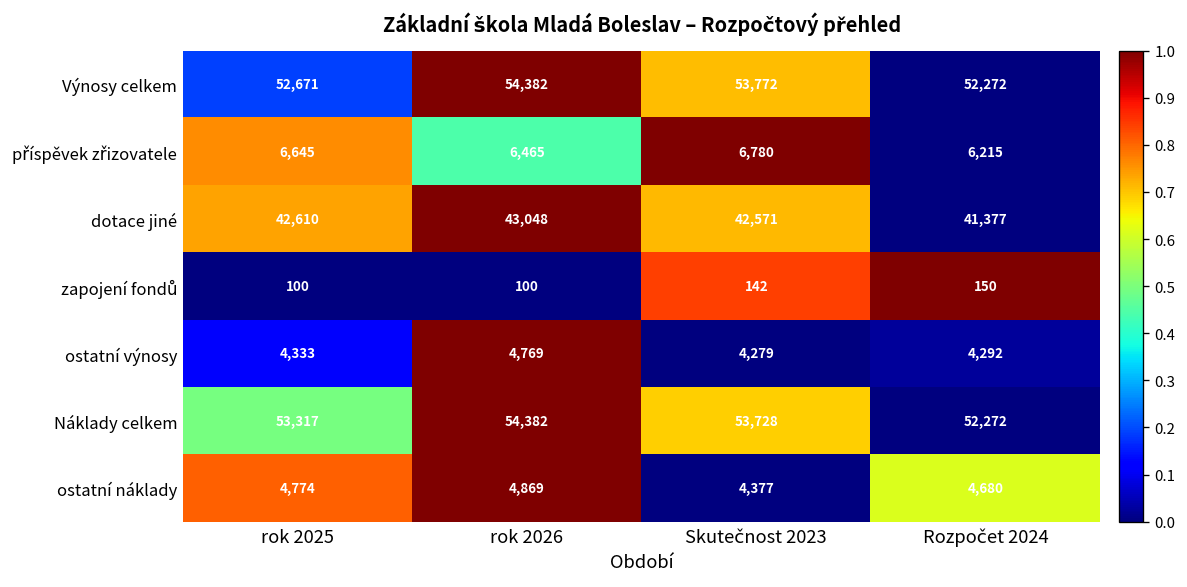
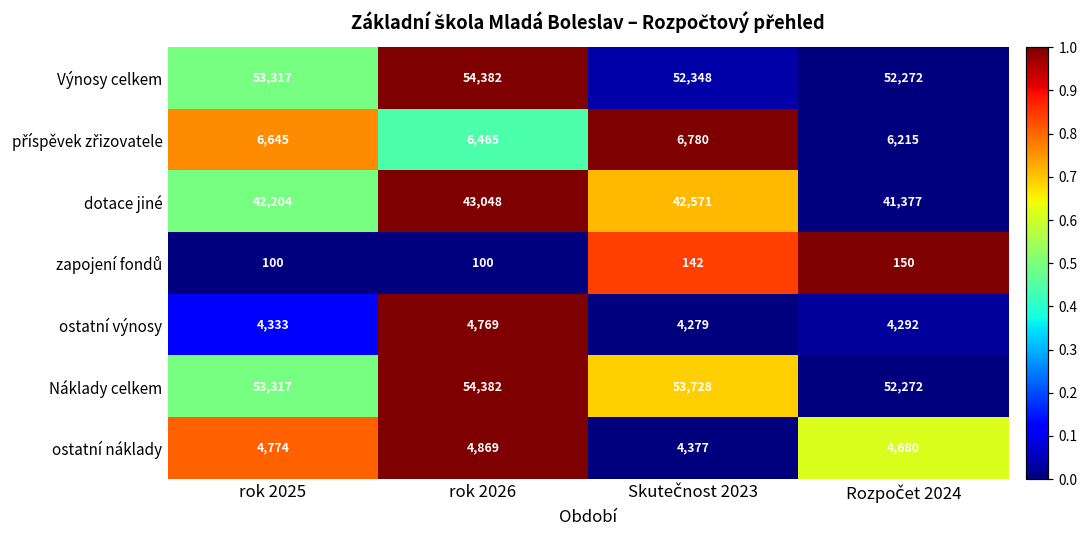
  {
    "Výnosy celkem": {
-     "rok 2025": "52,671",
+     "rok 2025": "53,317",
      "rok 2026": "54,382",
-     "Skutečnost 2023": "53,772",
+     "Skutečnost 2023": "52,348",
      "Rozpočet 2024": "52,272"
    },
    "příspěvek zřizovatele": {
      "rok 2025": "6,645",
      "rok 2026": "6,465",
      "Skutečnost 2023": "6,780",
      "Rozpočet 2024": "6,215"
    },
    "dotace jiné": {
-     "rok 2025": "42,610",
+     "rok 2025": "42,204",
      "rok 2026": "43,048",
      "Skutečnost 2023": "42,571",
      "Rozpočet 2024": "41,377"
    },
    "zapojení fondů": {
      "rok 2025": "100",
      "rok 2026": "100",
      "Skutečnost 2023": "142",
      "Rozpočet 2024": "150"
    },
    "ostatní výnosy": {
      "rok 2025": "4,333",
      "rok 2026": "4,769",
      "Skutečnost 2023": "4,279",
      "Rozpočet 2024": "4,292"
    },
    "Náklady celkem": {
      "rok 2025": "53,317",
      "rok 2026": "54,382",
      "Skutečnost 2023": "53,728",
      "Rozpočet 2024": "52,272"
    },
    "ostatní náklady": {
      "rok 2025": "4,774",
      "rok 2026": "4,869",
      "Skutečnost 2023": "4,377",
      "Rozpočet 2024": "4,680"
    }
  }
